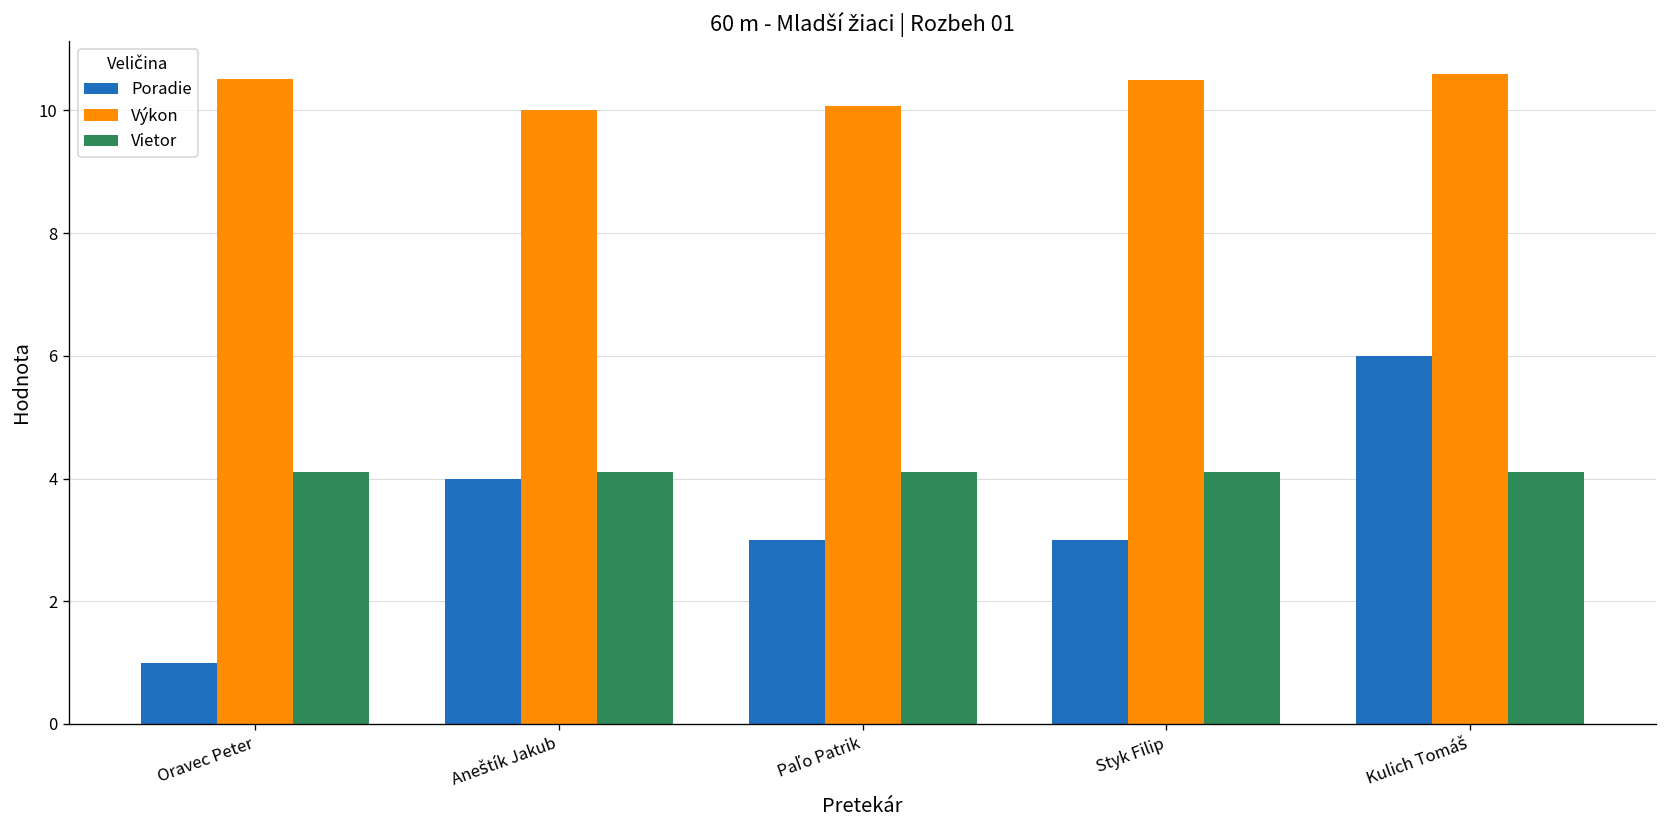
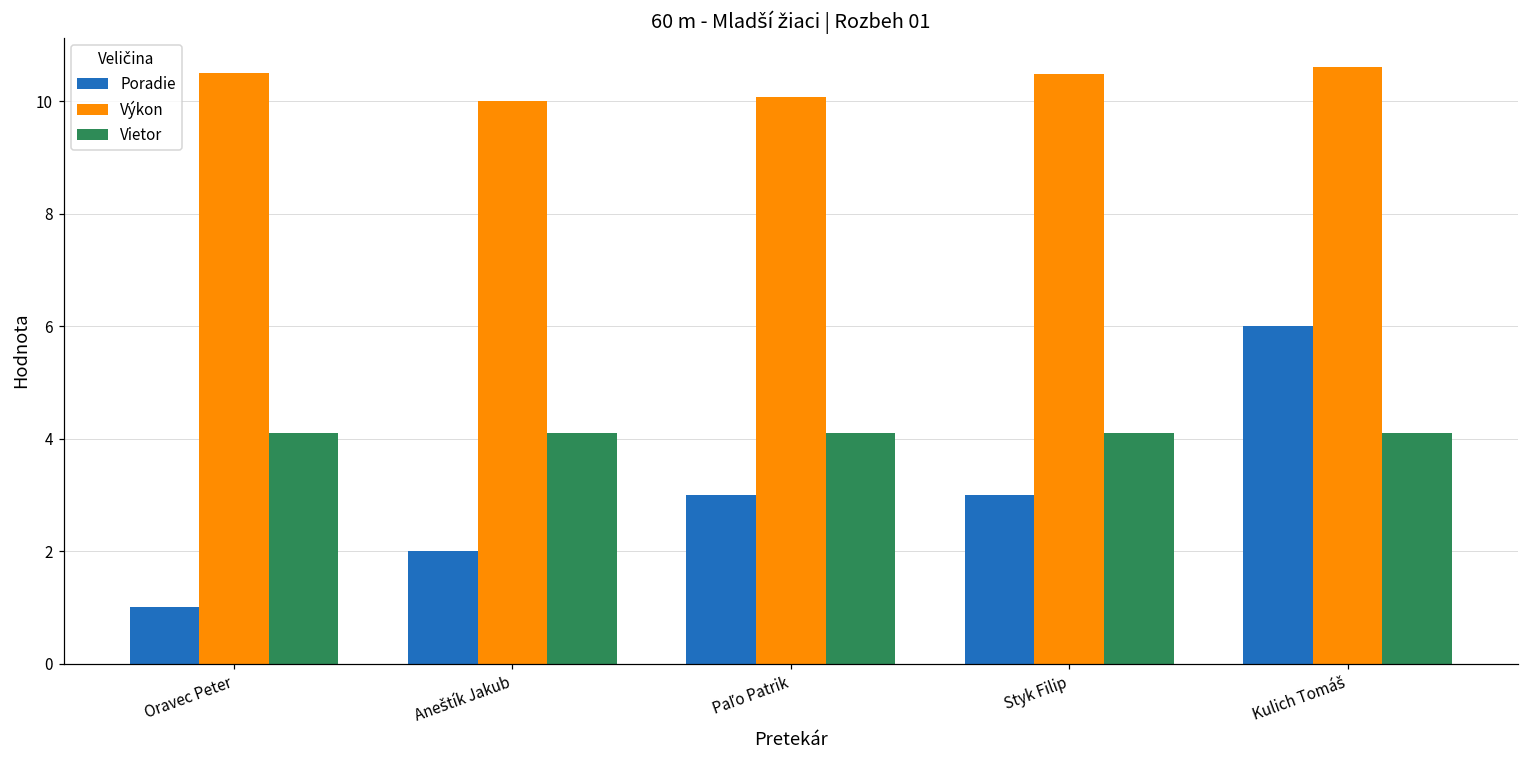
  {
    "Poradie": {
      "Oravec Peter": 1,
-     "Aneštík Jakub": 4,
+     "Aneštík Jakub": 2,
      "Paľo Patrik": 3,
      "Styk Filip": 3,
      "Kulich Tomáš": 6
    },
    "Výkon": {
      "Oravec Peter": 10.5,
      "Aneštík Jakub": 10,
      "Paľo Patrik": 10.1,
      "Styk Filip": 10.5,
      "Kulich Tomáš": 10.6
    },
    "Vietor": {
      "Oravec Peter": 4.1,
      "Aneštík Jakub": 4.1,
      "Paľo Patrik": 4.1,
      "Styk Filip": 4.1,
      "Kulich Tomáš": 4.1
    }
  }
